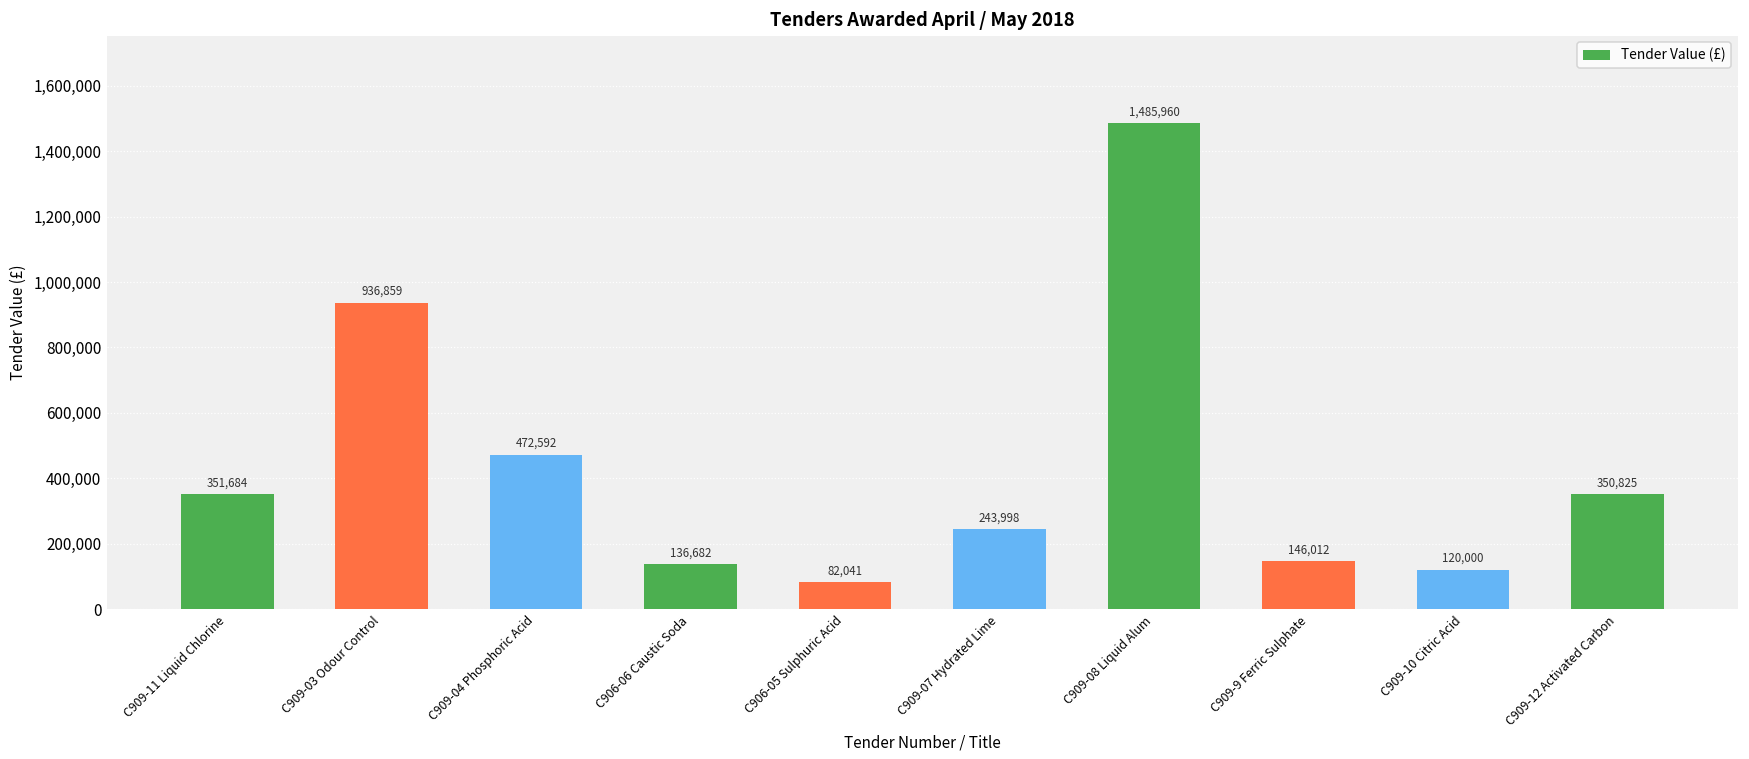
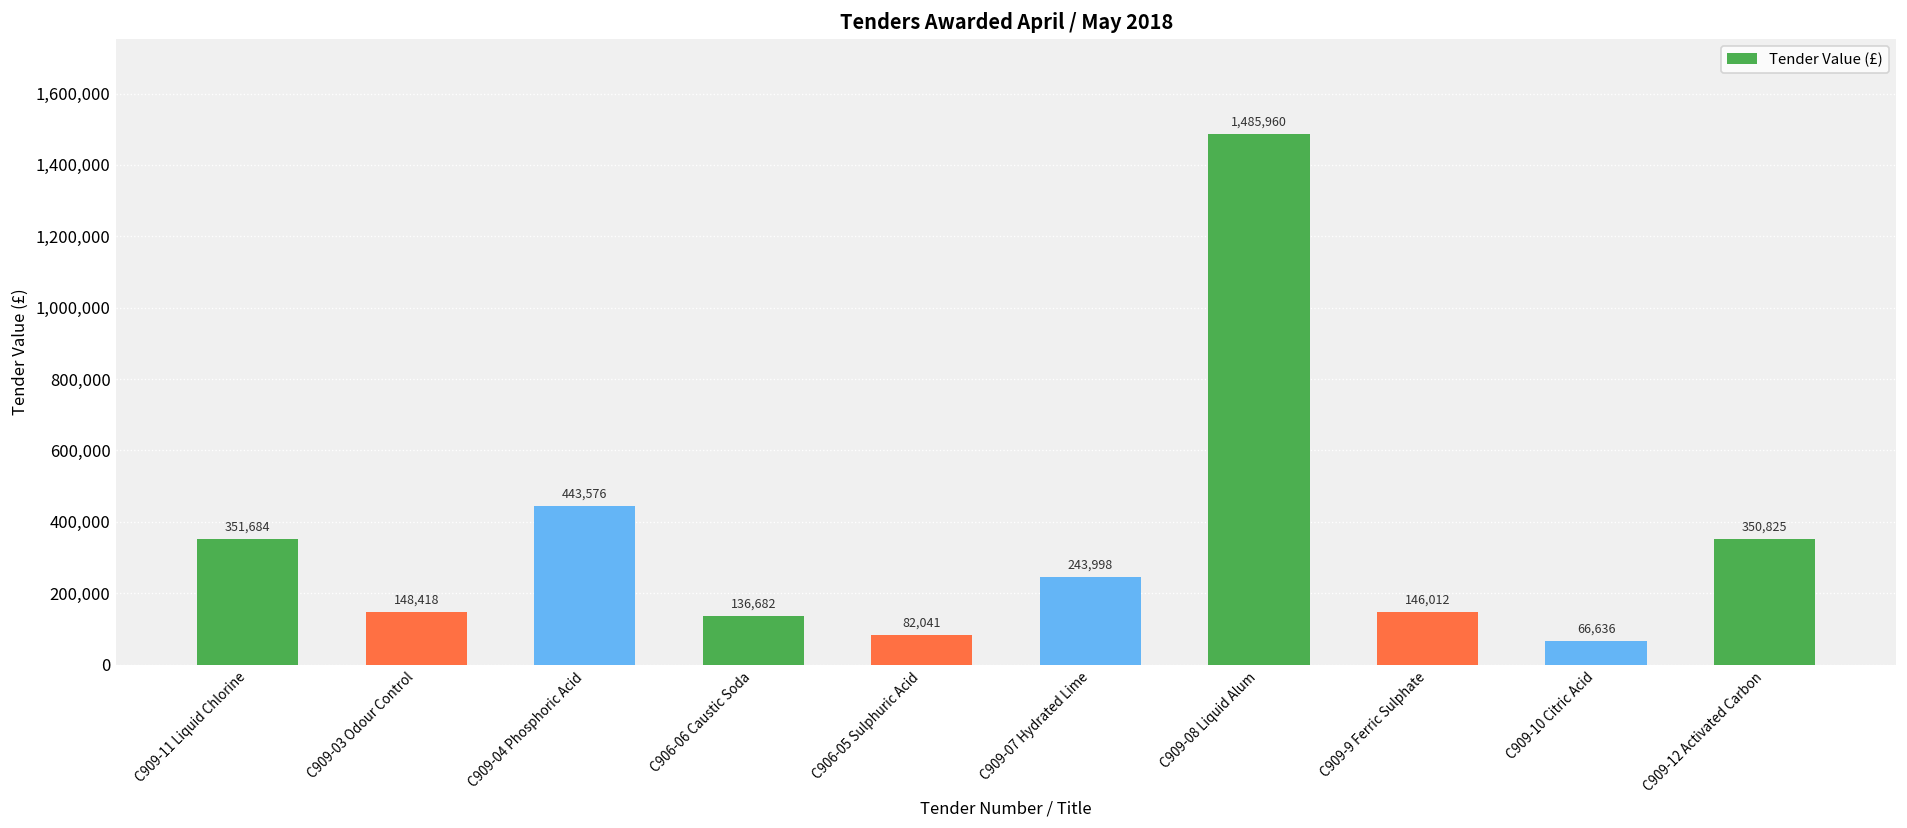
  {
    "C909-11 Liquid Chlorine": "351,684",
-   "C909-03 Odour Control": "936,859",
-   "C909-04 Phosphoric Acid": "472,592",
+   "C909-03 Odour Control": "148,418",
+   "C909-04 Phosphoric Acid": "443,576",
    "C906-06 Caustic Soda": "136,682",
    "C906-05 Sulphuric Acid": "82,041",
    "C909-07 Hydrated Lime": "243,998",
    "C909-08 Liquid Alum": "1,485,960",
    "C909-9 Ferric Sulphate": "146,012",
-   "C909-10 Citric Acid": "120,000",
+   "C909-10 Citric Acid": "66,636",
    "C909-12 Activated Carbon": "350,825"
  }
